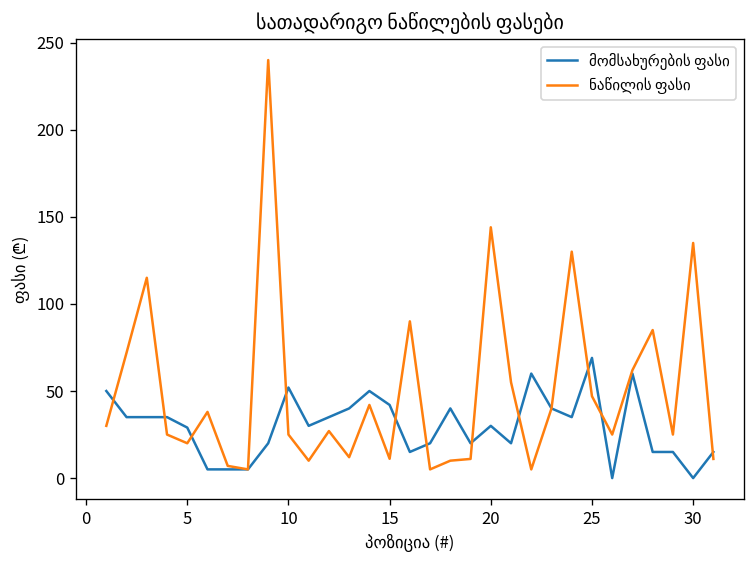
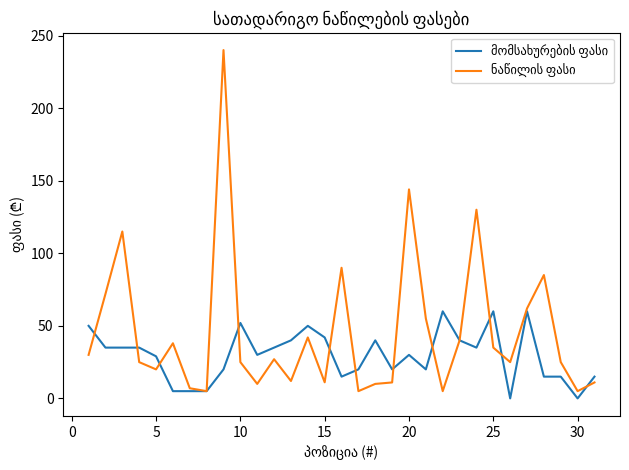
  {
    "მომსახურების ფასი": {
      "5": 29,
      "10": 52,
      "15": 42,
      "20": 30,
-     "25": 69,
+     "25": 60,
      "30": 0
    },
    "ნაწილის ფასი": {
      "5": 20,
      "10": 25,
      "15": 11,
      "20": 144,
-     "25": 47,
-     "30": 135
+     "25": 35,
+     "30": 5
    }
  }
